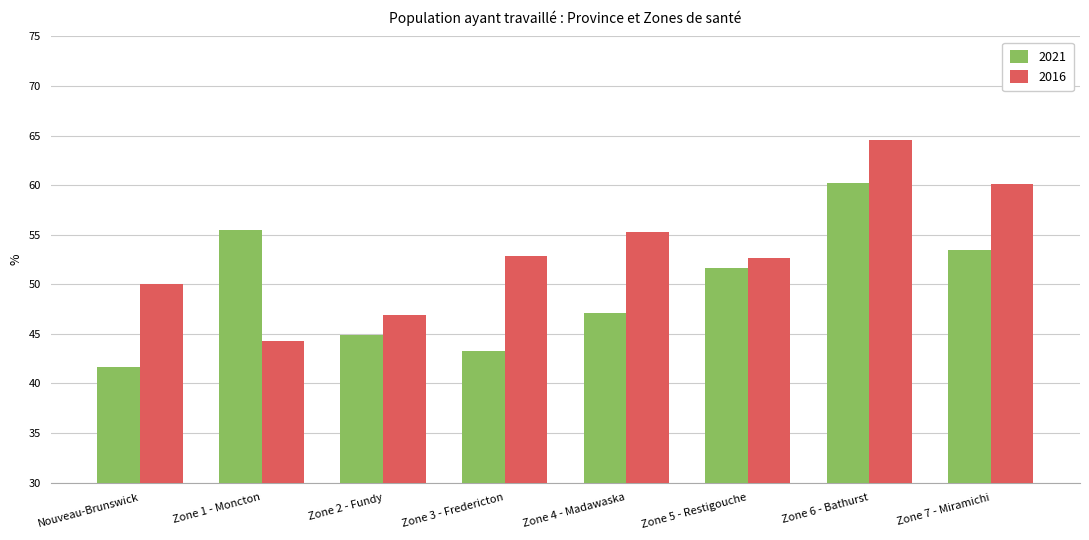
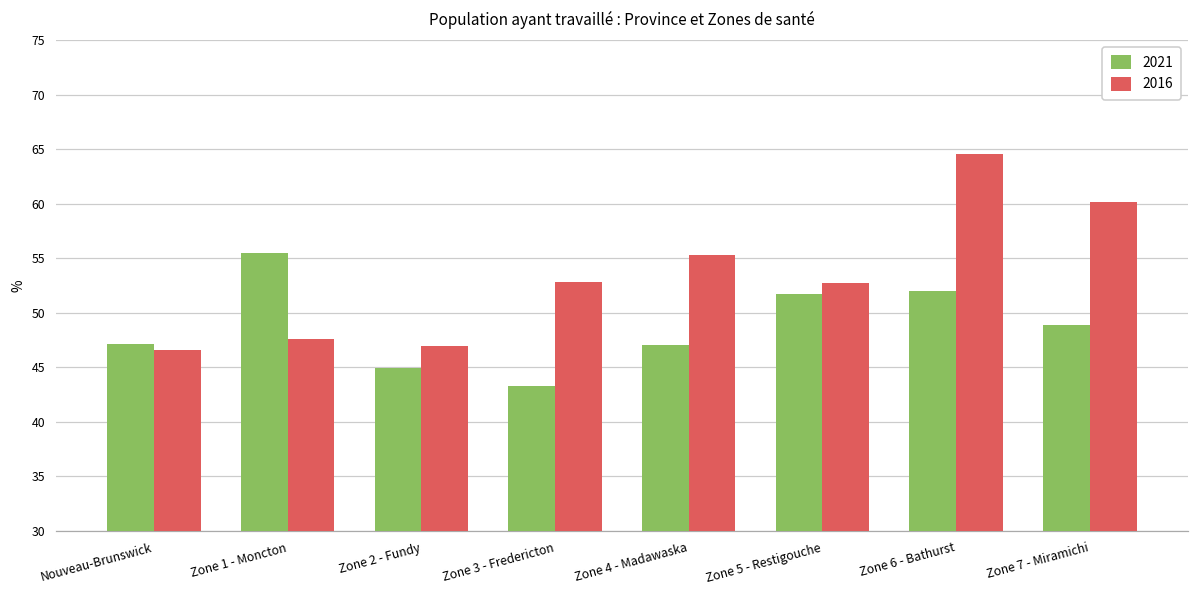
  {
    "2021": {
-     "Nouveau-Brunswick": 42,
+     "Nouveau-Brunswick": 47,
      "Zone 1 - Moncton": 55,
      "Zone 2 - Fundy": 45,
      "Zone 3 - Fredericton": 43,
      "Zone 4 - Madawaska": 47,
      "Zone 5 - Restigouche": 52,
-     "Zone 6 - Bathurst": 60,
-     "Zone 7 - Miramichi": 53
+     "Zone 6 - Bathurst": 52,
+     "Zone 7 - Miramichi": 49
    },
    "2016": {
-     "Nouveau-Brunswick": 50,
-     "Zone 1 - Moncton": 44,
+     "Nouveau-Brunswick": 47,
+     "Zone 1 - Moncton": 48,
      "Zone 2 - Fundy": 47,
      "Zone 3 - Fredericton": 53,
      "Zone 4 - Madawaska": 55,
      "Zone 5 - Restigouche": 53,
      "Zone 6 - Bathurst": 65,
      "Zone 7 - Miramichi": 60
    }
  }
